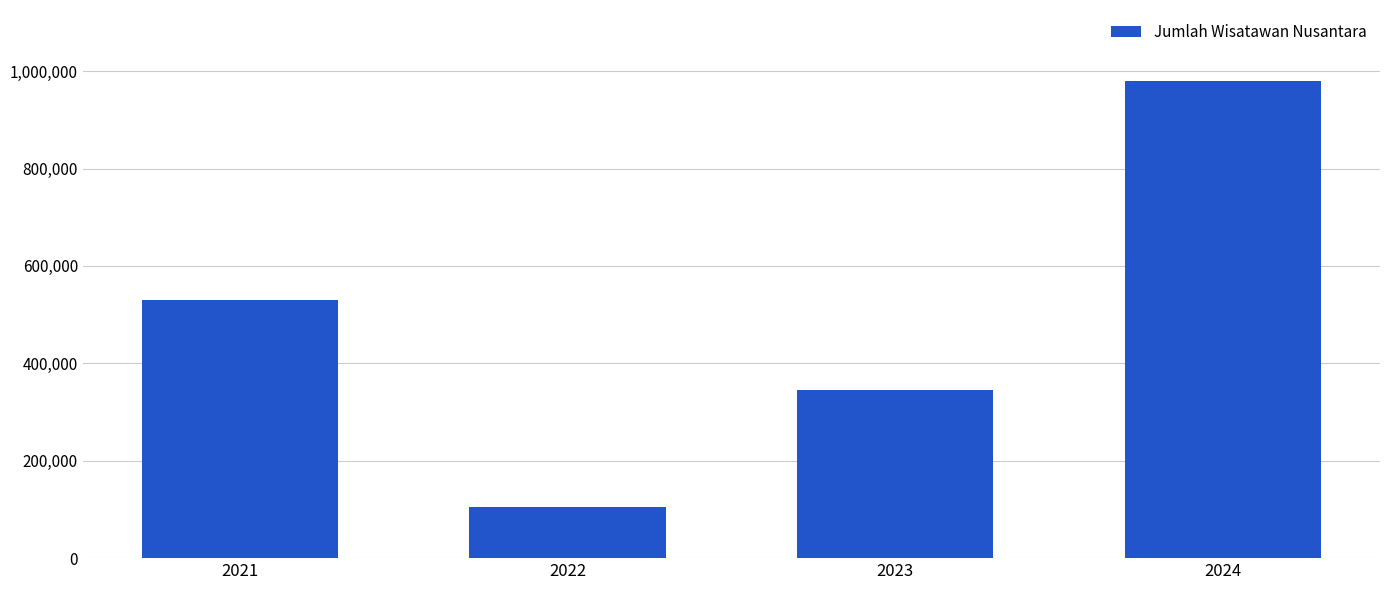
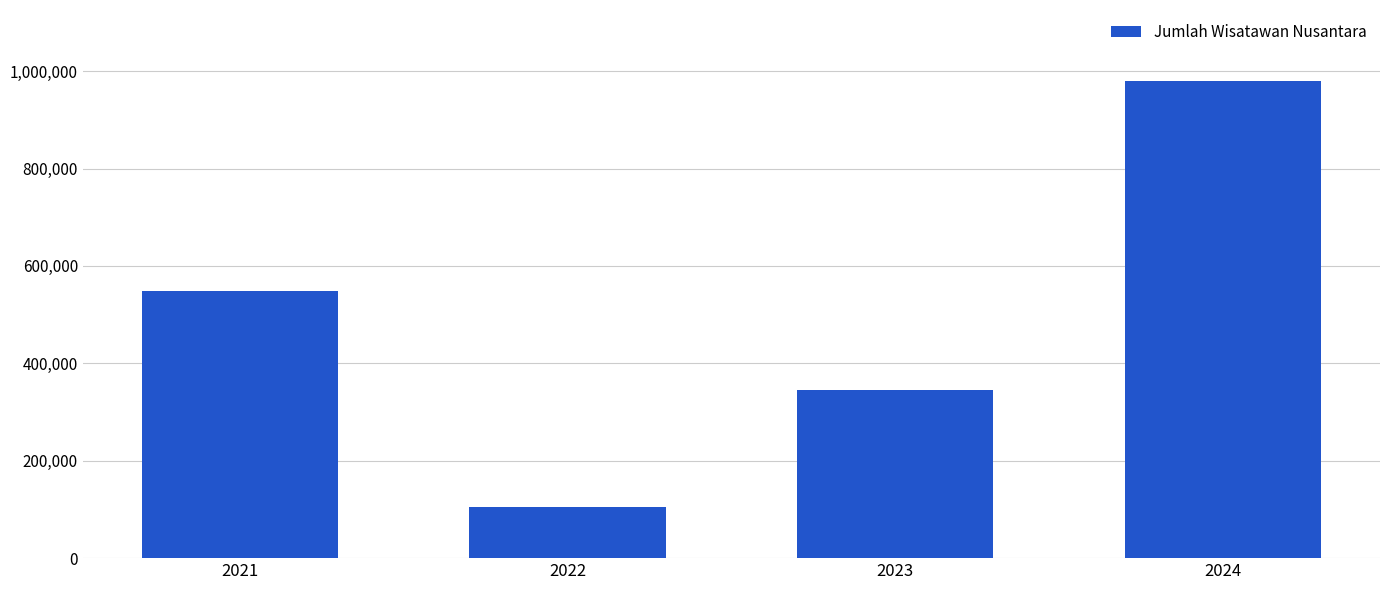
  {
-   "2021": "530,000",
+   "2021": "550,000",
    "2022": "110,000",
    "2023": "350,000",
    "2024": "980,000"
  }
